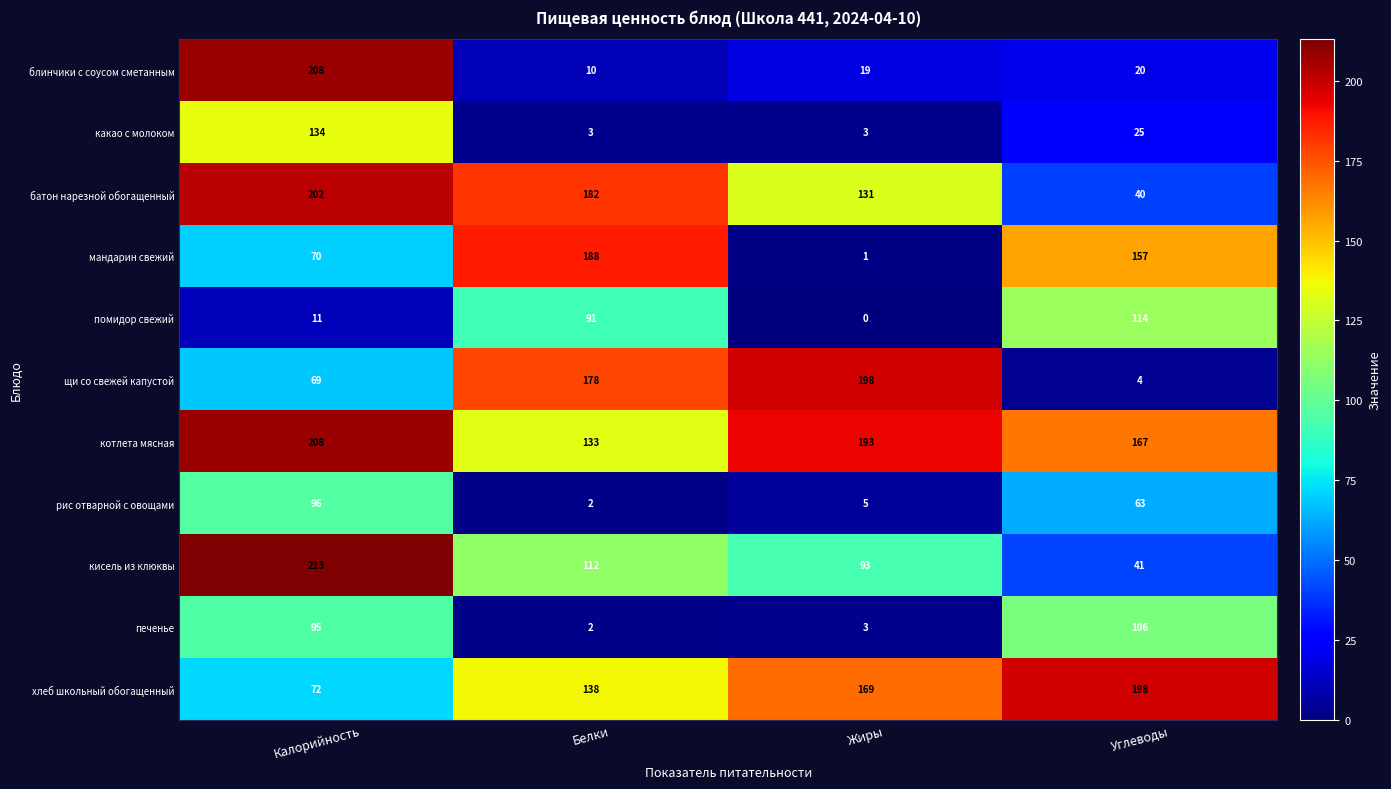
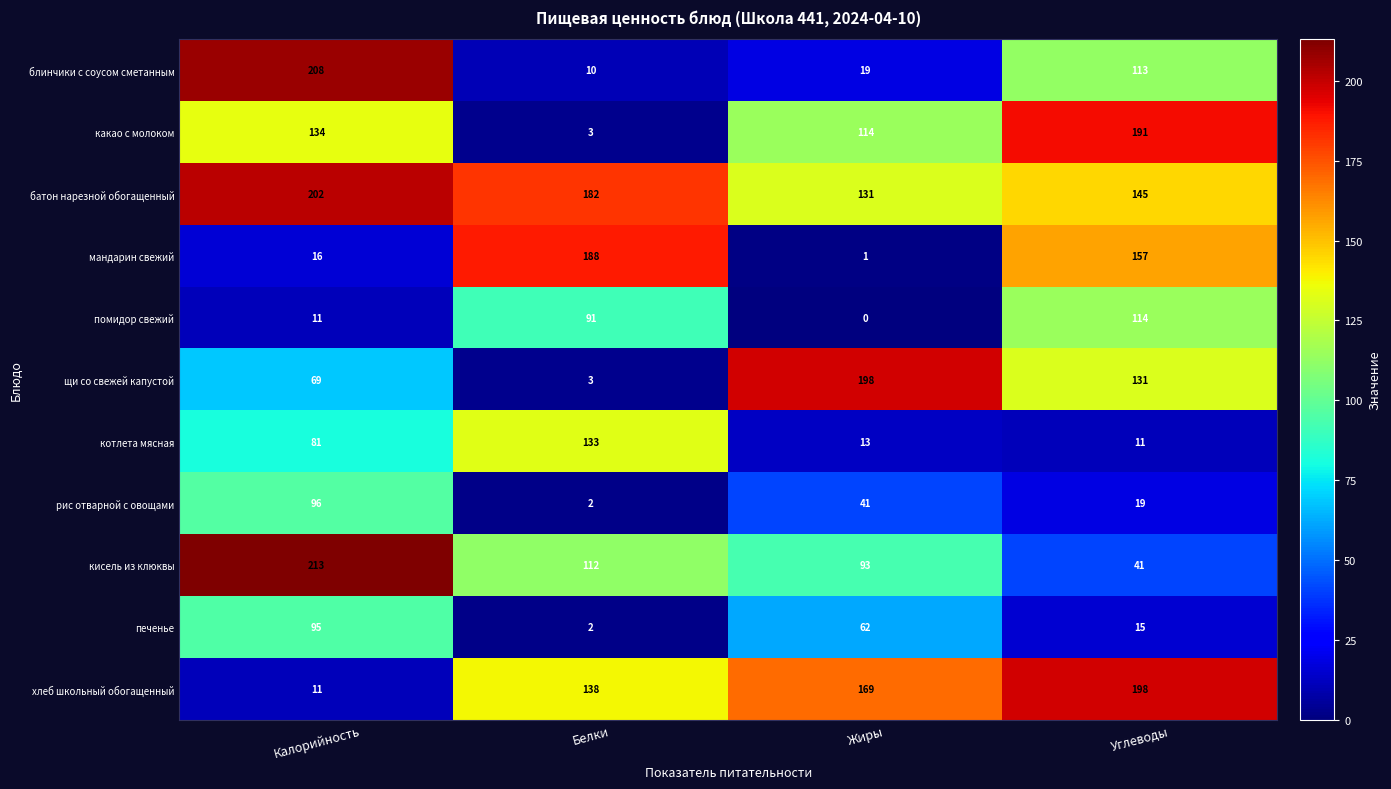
  {
    "блинчики с соусом сметанным": {
      "Калорийность": 208,
      "Белки": 10,
      "Жиры": 19,
-     "Углеводы": 20
+     "Углеводы": 113
    },
    "какао с молоком": {
      "Калорийность": 134,
      "Белки": 3,
-     "Жиры": 3,
-     "Углеводы": 25
+     "Жиры": 114,
+     "Углеводы": 191
    },
    "батон нарезной обогащенный": {
      "Калорийность": 202,
      "Белки": 182,
      "Жиры": 131,
-     "Углеводы": 40
+     "Углеводы": 145
    },
    "мандарин свежий": {
-     "Калорийность": 70,
+     "Калорийность": 16,
      "Белки": 188,
      "Жиры": 1,
      "Углеводы": 157
    },
    "помидор свежий": {
      "Калорийность": 11,
      "Белки": 91,
      "Жиры": 0,
      "Углеводы": 114
    },
    "щи со свежей капустой": {
      "Калорийность": 69,
-     "Белки": 178,
+     "Белки": 3,
      "Жиры": 198,
-     "Углеводы": 4
+     "Углеводы": 131
    },
    "котлета мясная": {
-     "Калорийность": 208,
+     "Калорийность": 81,
      "Белки": 133,
-     "Жиры": 193,
-     "Углеводы": 167
+     "Жиры": 13,
+     "Углеводы": 11
    },
    "рис отварной с овощами": {
      "Калорийность": 96,
      "Белки": 2,
-     "Жиры": 5,
-     "Углеводы": 63
+     "Жиры": 41,
+     "Углеводы": 19
    },
    "кисель из клюквы": {
      "Калорийность": 213,
      "Белки": 112,
      "Жиры": 93,
      "Углеводы": 41
    },
    "печенье": {
      "Калорийность": 95,
      "Белки": 2,
-     "Жиры": 3,
-     "Углеводы": 106
+     "Жиры": 62,
+     "Углеводы": 15
    },
    "хлеб школьный обогащенный": {
-     "Калорийность": 72,
+     "Калорийность": 11,
      "Белки": 138,
      "Жиры": 169,
      "Углеводы": 198
    }
  }
